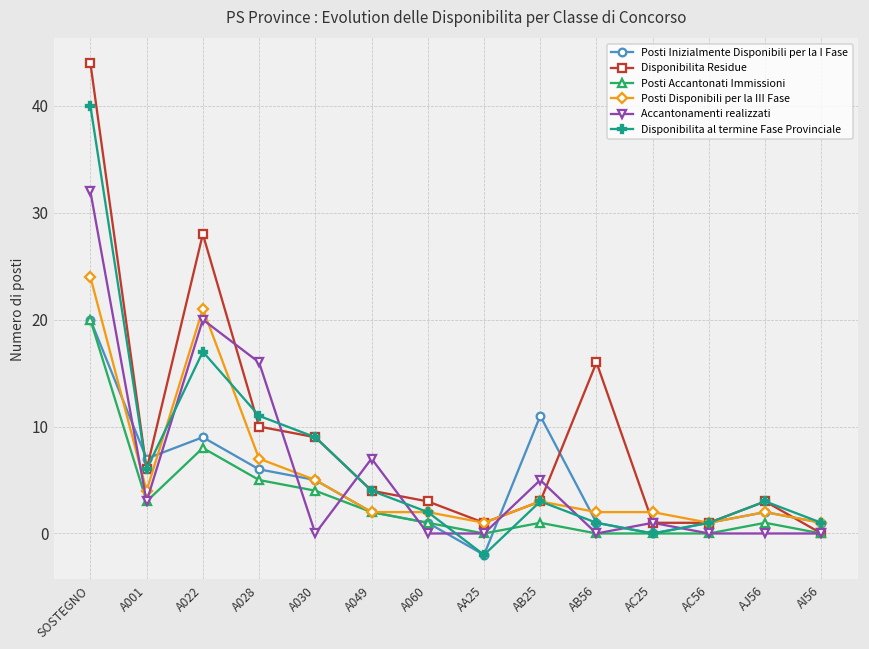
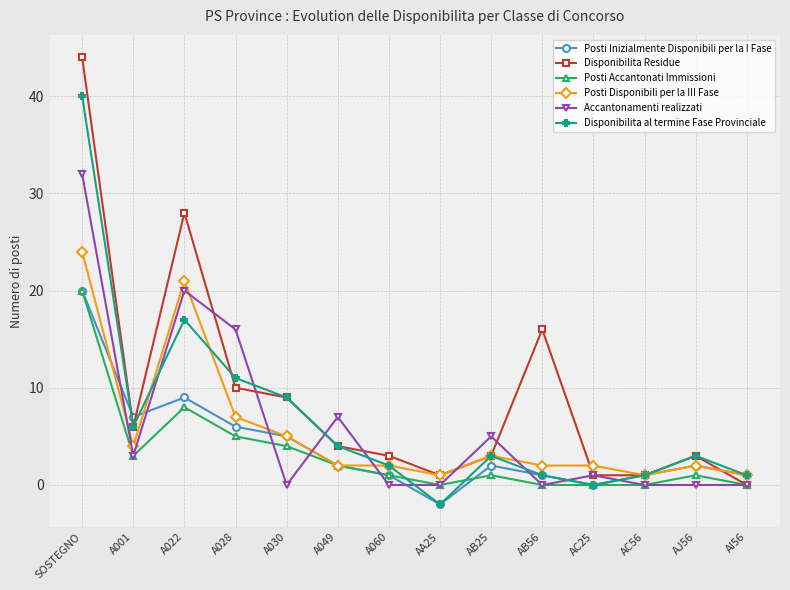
  {
    "Posti Inizialmente Disponibili per la I Fase": {
      "A001": 7,
      "A022": 9,
      "A028": 6,
-     "AB25": 11
+     "AB25": 2
    },
    "Disponibilita Residue": {
      "SOSTEGNO": 44,
      "A022": 28,
      "A028": 10,
      "A060": 3,
      "AB56": 16
    },
    "Posti Disponibili per la III Fase": {
      "SOSTEGNO": 24,
      "A001": 4,
      "A022": 21,
      "A028": 7,
      "AB56": 2,
      "AC25": 2
    },
    "Accantonamenti realizzati": {
      "SOSTEGNO": 32,
      "A022": 20,
      "A028": 16,
      "A030": 0,
      "A049": 7,
      "A060": 0,
      "AB25": 5,
      "AJ56": 0
    }
  }
